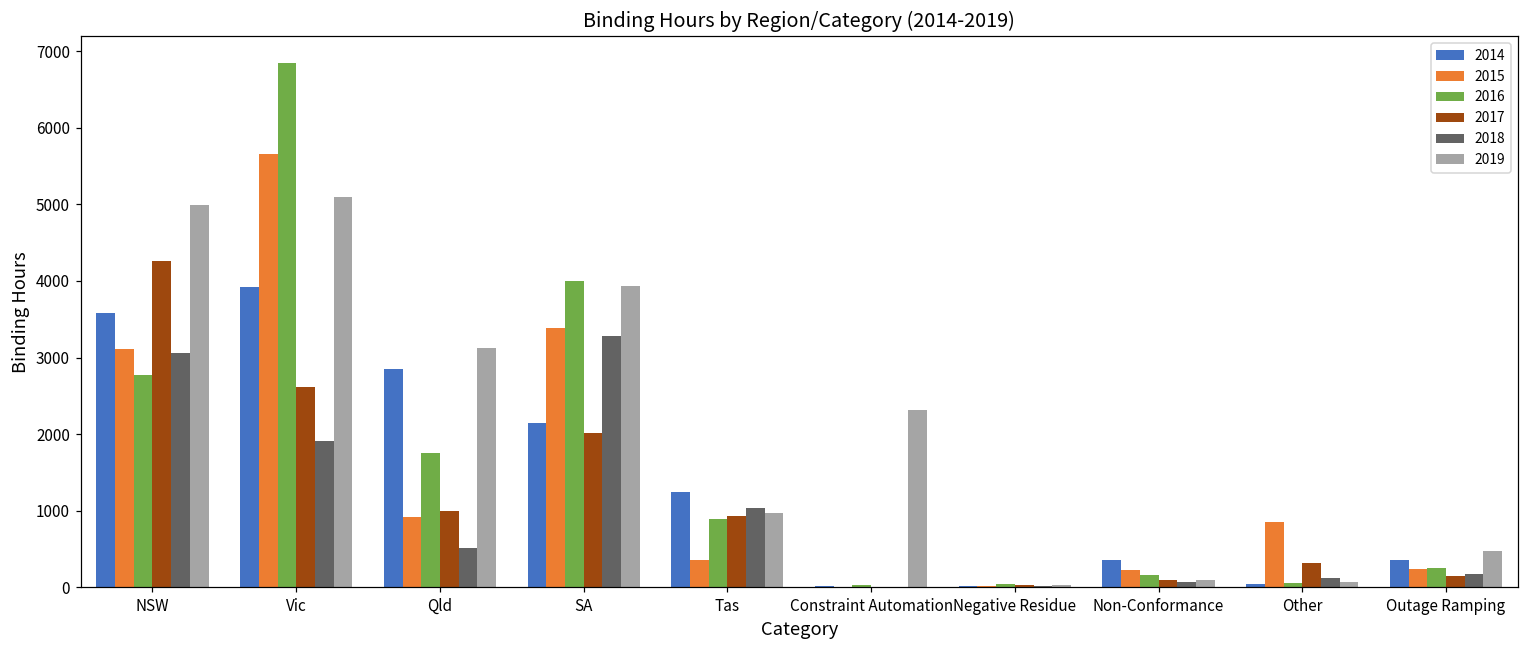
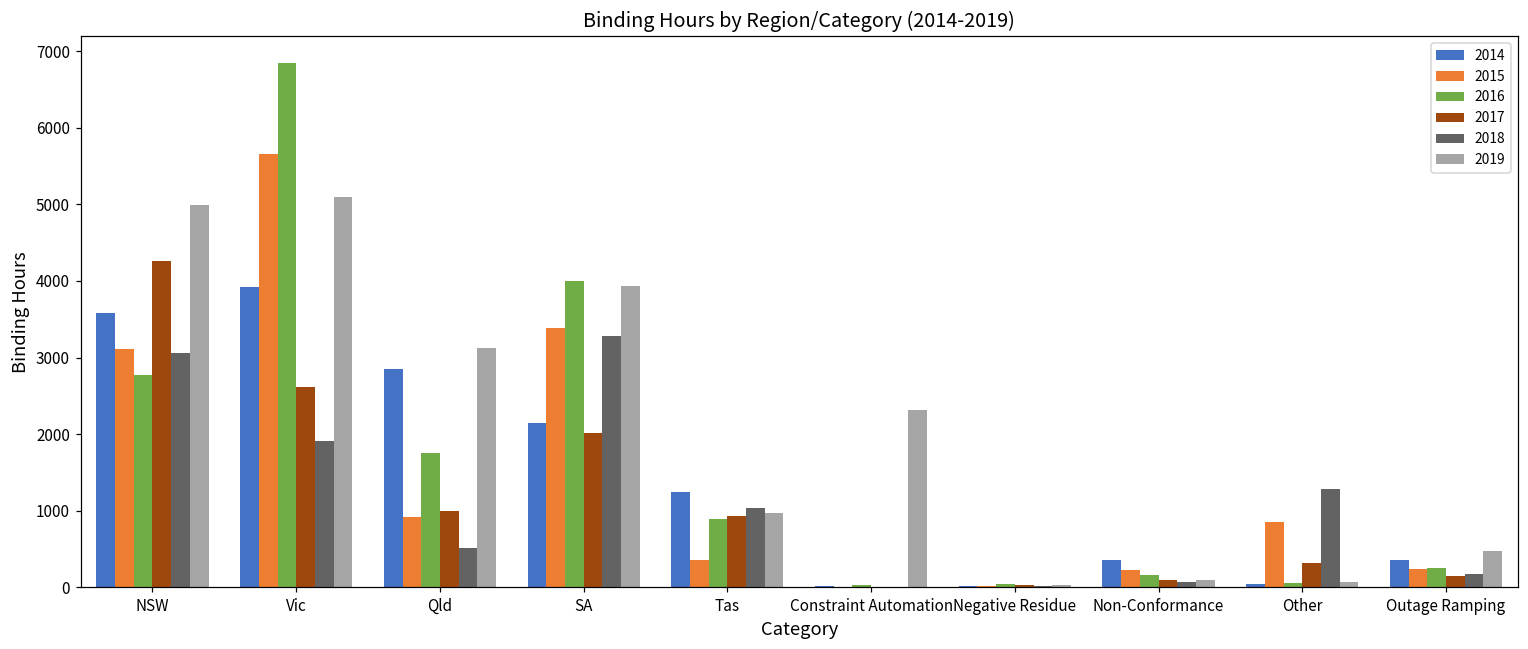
  {
    "2014": {
      "NSW": 3600,
      "Vic": 3900,
      "Qld": 2900,
      "SA": 2100,
      "Tas": 1200,
      "Non-Conformance": 400,
      "Outage Ramping": 400
    },
    "2015": {
      "NSW": 3100,
      "Vic": 5700,
      "Qld": 900,
      "SA": 3400,
      "Tas": 400,
      "Non-Conformance": 200,
      "Other": 900,
      "Outage Ramping": 200
    },
    "2016": {
      "NSW": 2800,
      "Vic": 6900,
      "Qld": 1800,
      "SA": 4000,
      "Tas": 900,
      "Negative Residue": 0,
      "Non-Conformance": 200,
      "Other": 100,
      "Outage Ramping": 300
    },
    "2017": {
      "NSW": 4300,
      "Vic": 2600,
      "Qld": 1000,
      "SA": 2000,
      "Tas": 900,
      "Non-Conformance": 100,
      "Other": 300,
      "Outage Ramping": 100
    },
    "2018": {
      "NSW": 3100,
      "Vic": 1900,
      "Qld": 500,
      "SA": 3300,
      "Tas": 1000,
      "Non-Conformance": 100,
-     "Other": 100,
+     "Other": 1300,
      "Outage Ramping": 200
    },
    "2019": {
      "NSW": 5000,
      "Vic": 5100,
      "Qld": 3100,
      "SA": 3900,
      "Tas": 1000,
      "Constraint Automation": 2300,
      "Non-Conformance": 100,
      "Other": 100,
      "Outage Ramping": 500
    }
  }
